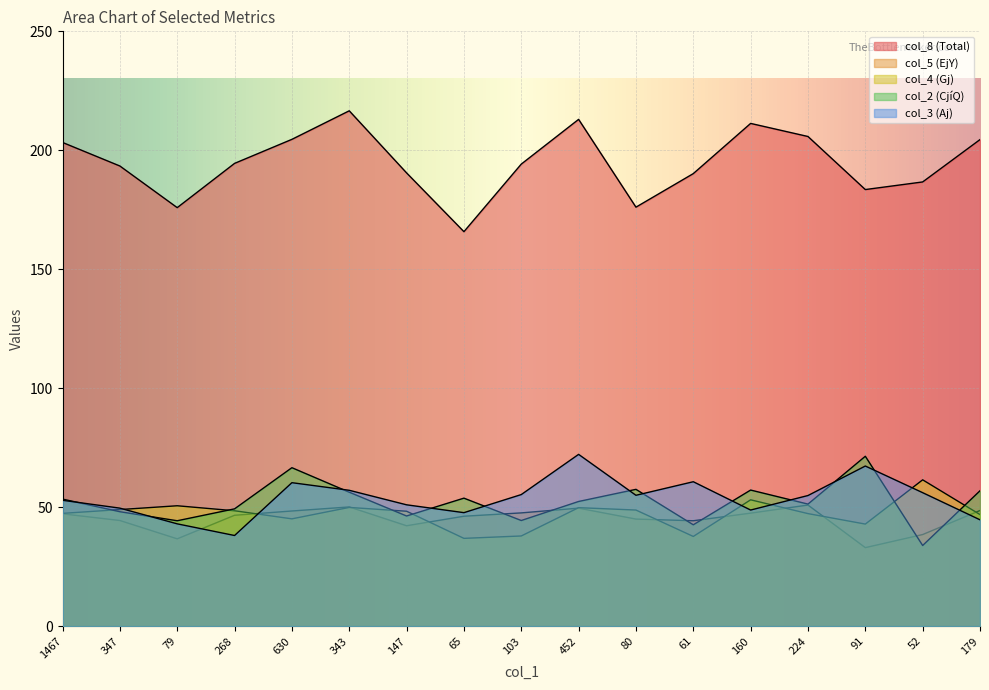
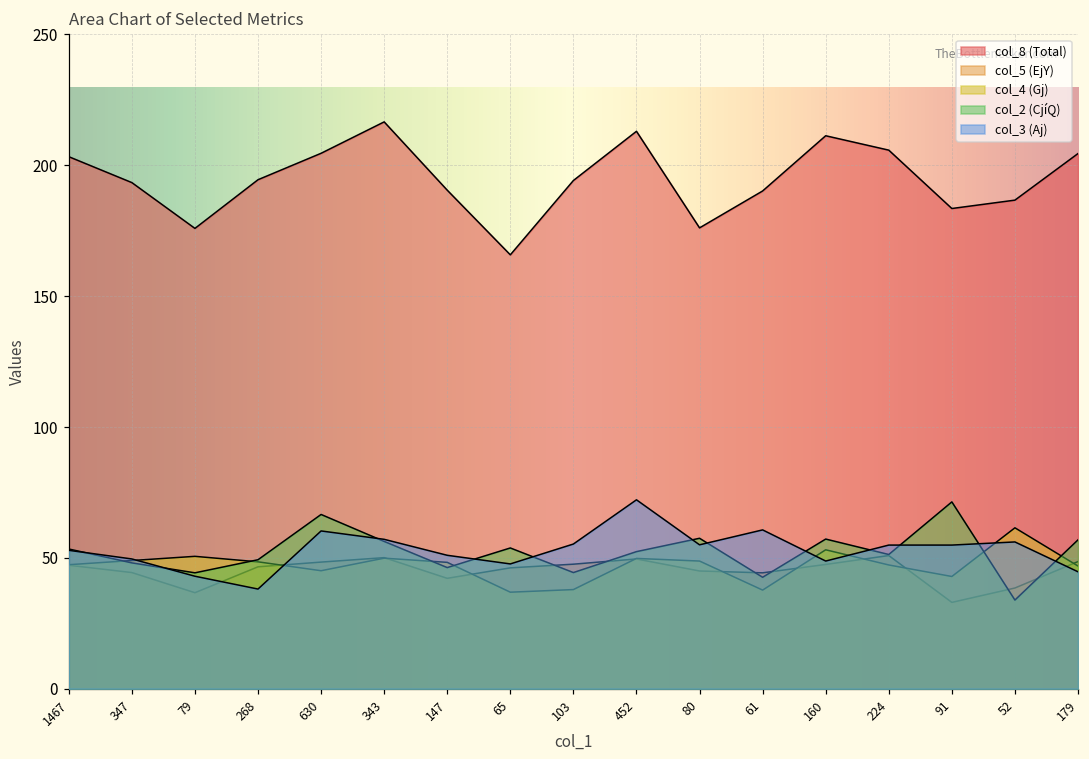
  {
    "col_8 (Total)": {
      "1467": 203,
      "347": 193,
      "79": 176,
      "268": 195,
      "630": 205,
      "343": 217,
      "147": 191,
      "65": 166,
      "103": 194,
      "452": 213,
      "80": 176,
      "61": 190,
      "160": 211,
      "224": 206,
      "91": 184,
      "52": 187,
      "179": 205
    },
    "col_2 (CjíQ)": {
      "79": 44,
      "630": 67,
      "147": 46,
      "65": 54,
      "103": 44,
      "452": 52,
      "80": 58,
      "61": 43,
      "160": 57,
      "91": 71,
      "52": 34,
      "179": 57
    },
    "col_3 (Aj)": {
      "79": 43,
      "268": 38,
      "630": 60,
      "147": 51,
      "65": 48,
      "103": 55,
      "452": 72,
      "80": 55,
      "61": 61,
      "160": 49,
      "224": 55,
-     "91": 67,
+     "91": 55,
      "52": 56,
      "179": 45
    }
  }
